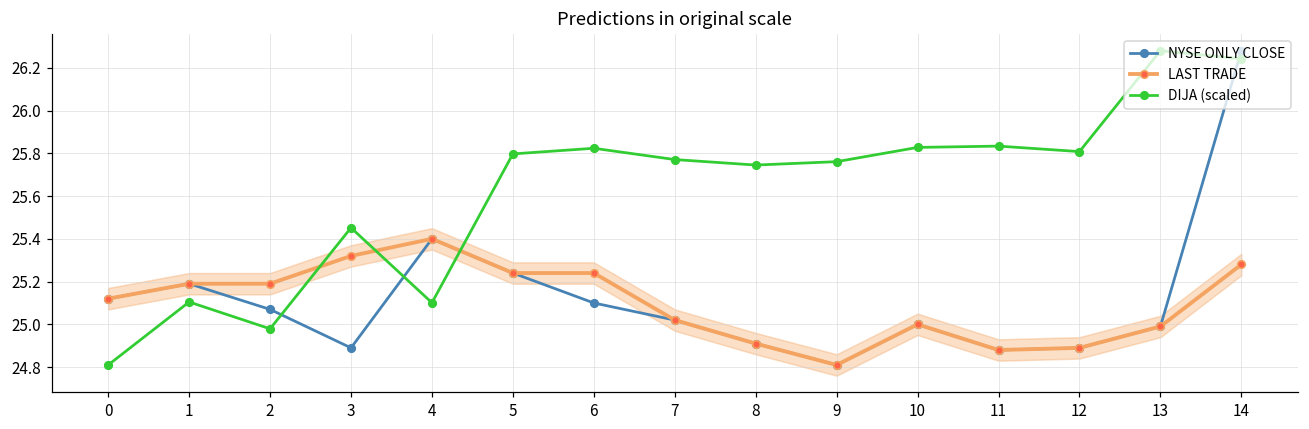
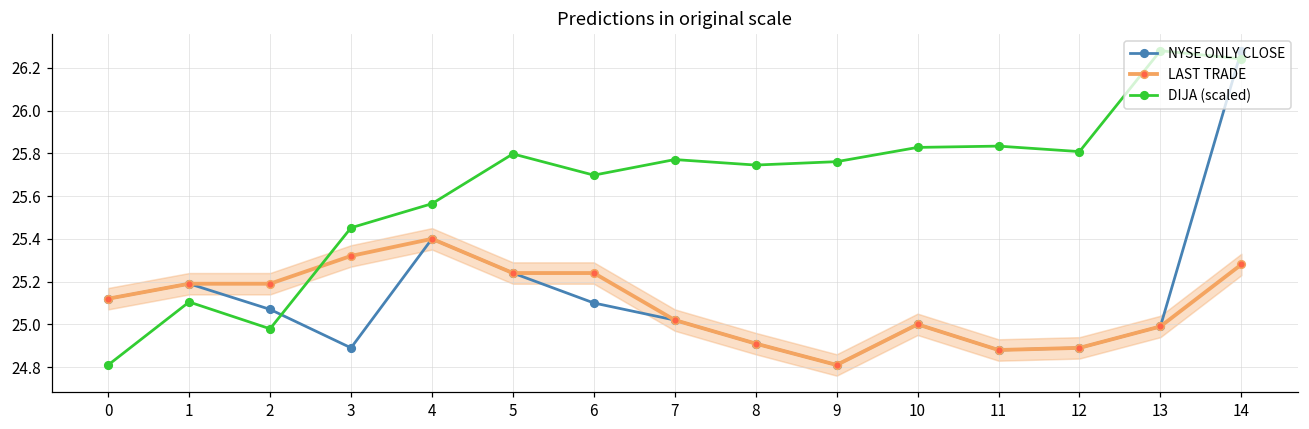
  {
    "NYSE ONLY CLOSE": {
      "2": 25.07,
      "3": 24.89,
      "6": 25.10
    },
    "DIJA (scaled)": {
      "0": 24.81,
      "1": 25.10,
      "2": 24.98,
      "3": 25.45,
-     "4": 25.10,
+     "4": 25.56,
      "5": 25.80,
-     "6": 25.82,
+     "6": 25.70,
      "7": 25.77,
      "8": 25.75,
      "9": 25.76,
      "10": 25.83,
      "11": 25.83,
      "12": 25.81
    }
  }
